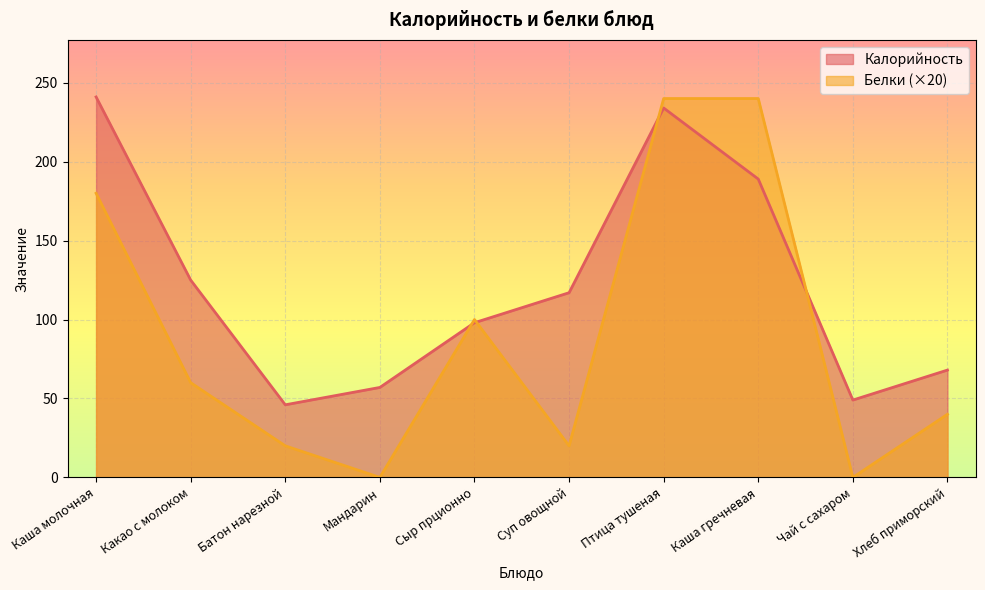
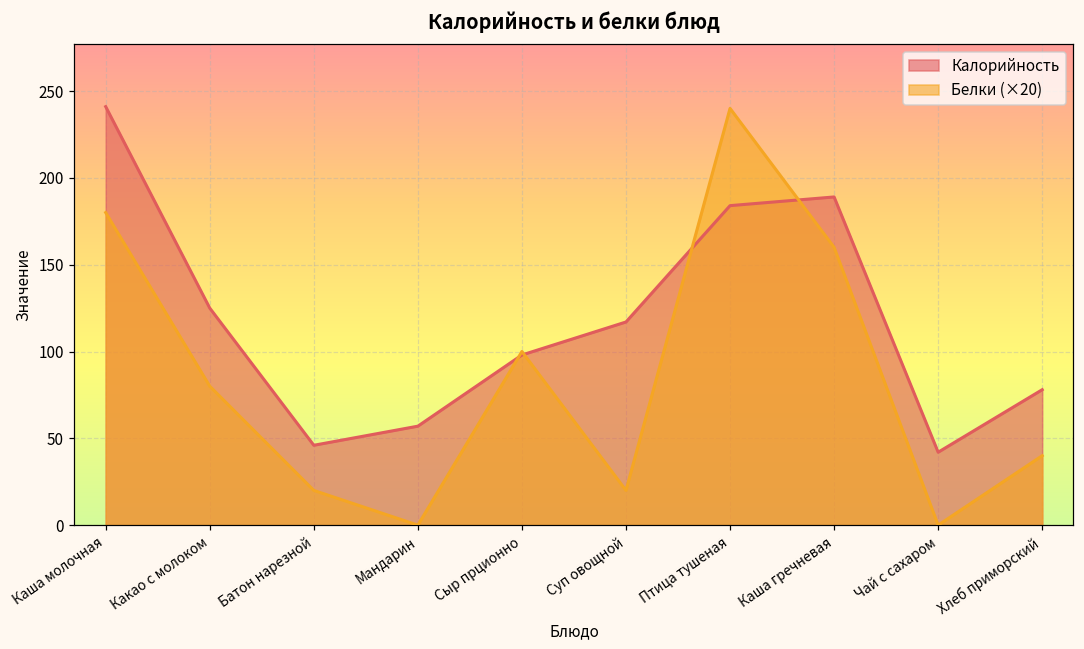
  {
    "Калорийность": {
      "Каша молочная": 241,
      "Какао с молоком": 125,
      "Батон нарезной": 46,
      "Мандарин": 57,
      "Сыр прционно": 98,
      "Суп овощной": 117,
-     "Птица тушеная": 234,
+     "Птица тушеная": 184,
      "Каша гречневая": 189,
-     "Чай с сахаром": 49,
-     "Хлеб приморский": 68
+     "Чай с сахаром": 42,
+     "Хлеб приморский": 78
    },
    "Белки (×20)": {
      "Каша молочная": 180,
-     "Какао с молоком": 60,
+     "Какао с молоком": 80,
      "Батон нарезной": 20,
      "Мандарин": 0,
      "Сыр прционно": 100,
      "Суп овощной": 20,
      "Птица тушеная": 240,
-     "Каша гречневая": 240,
+     "Каша гречневая": 160,
      "Чай с сахаром": 0,
      "Хлеб приморский": 40
    }
  }
